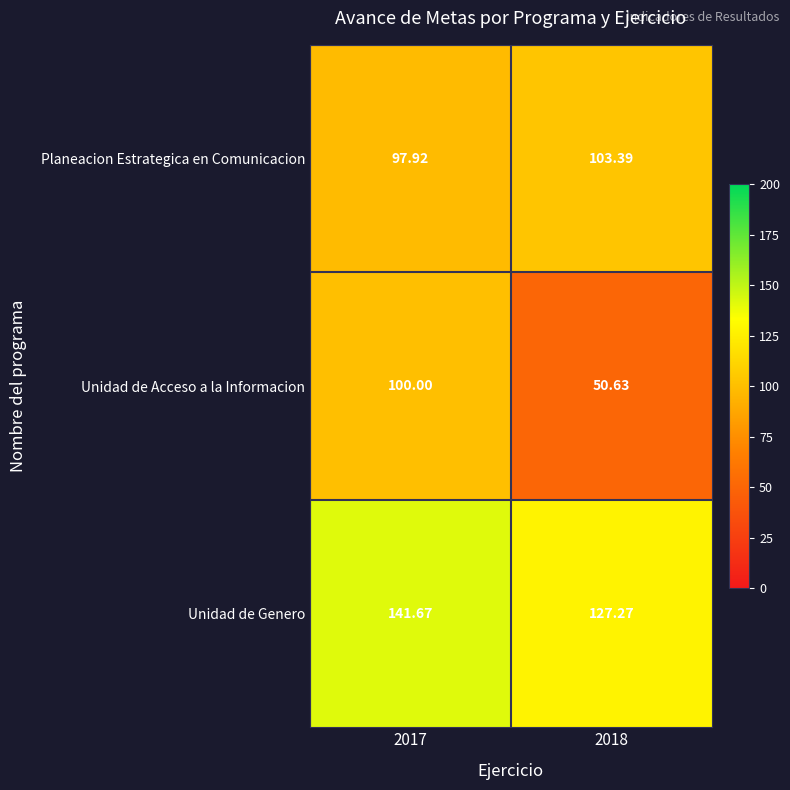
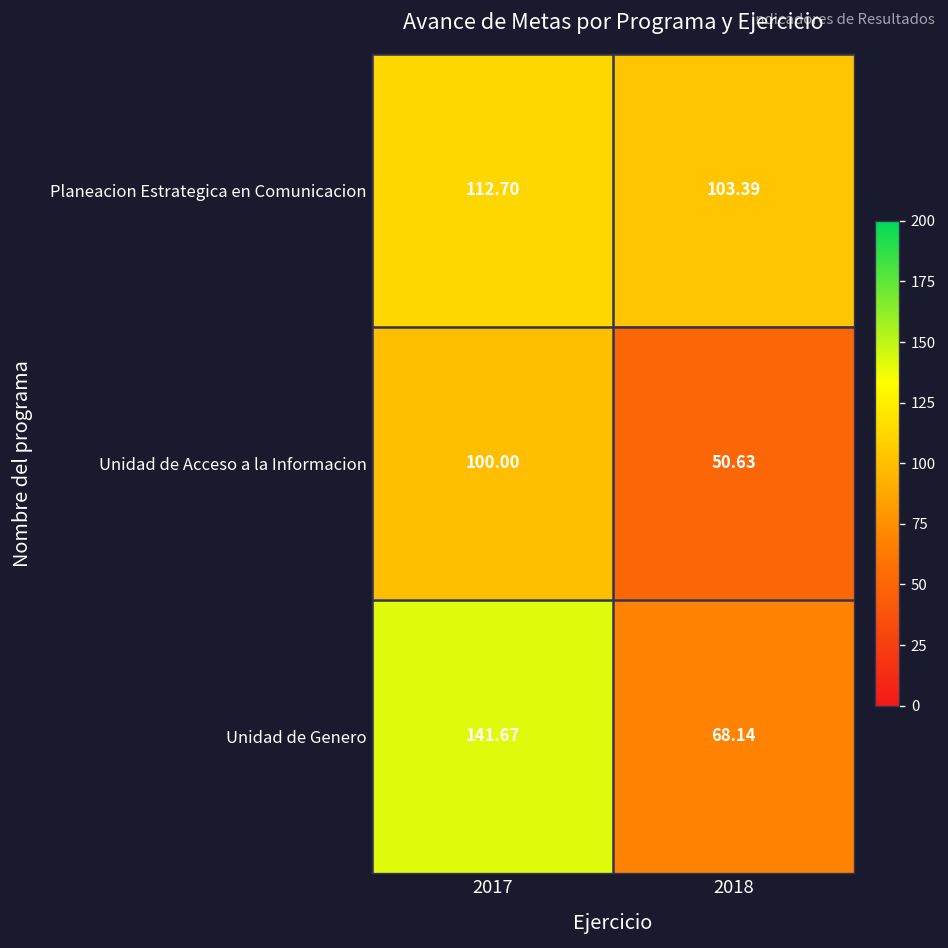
  {
    "Planeacion Estrategica en Comunicacion": {
-     "2017": 97.92,
+     "2017": 112.70,
      "2018": 103.39
    },
    "Unidad de Acceso a la Informacion": {
      "2017": 100.00,
      "2018": 50.63
    },
    "Unidad de Genero": {
      "2017": 141.67,
-     "2018": 127.27
+     "2018": 68.14
    }
  }
